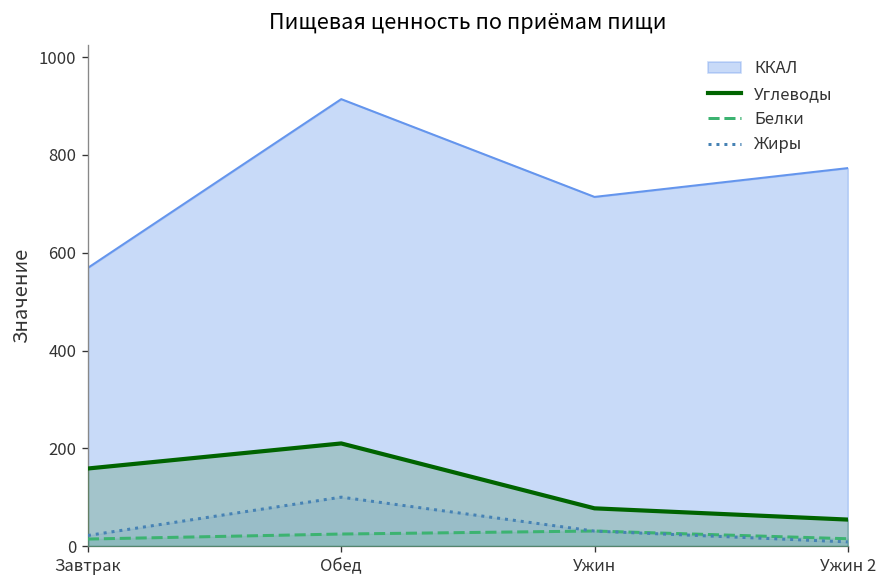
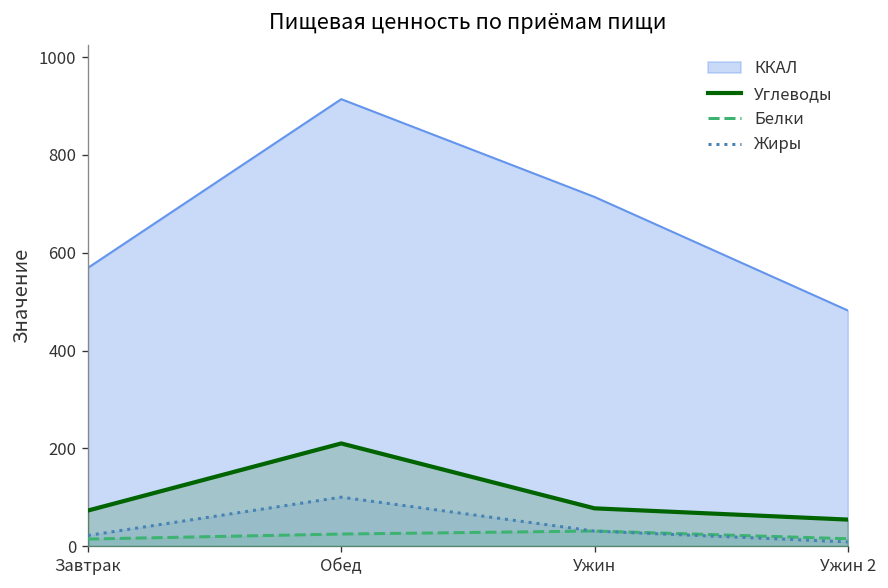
  {
    "ККАЛ": {
      "Завтрак": 570,
      "Обед": 910,
      "Ужин": 710,
-     "Ужин 2": 770
+     "Ужин 2": 480
    },
    "Углеводы": {
-     "Завтрак": 160,
+     "Завтрак": 70,
      "Обед": 210,
      "Ужин": 80,
      "Ужин 2": 50
    },
    "Белки": {
      "Завтрак": 10,
      "Обед": 20,
      "Ужин 2": 20
    },
    "Жиры": {
      "Завтрак": 20,
      "Обед": 100,
      "Ужин 2": 10
    }
  }
